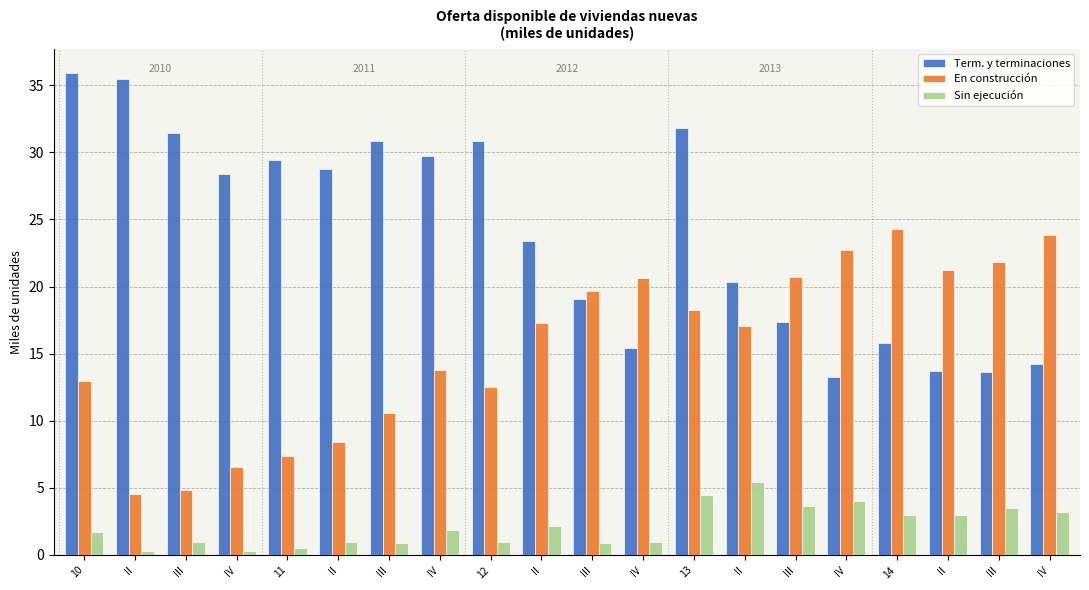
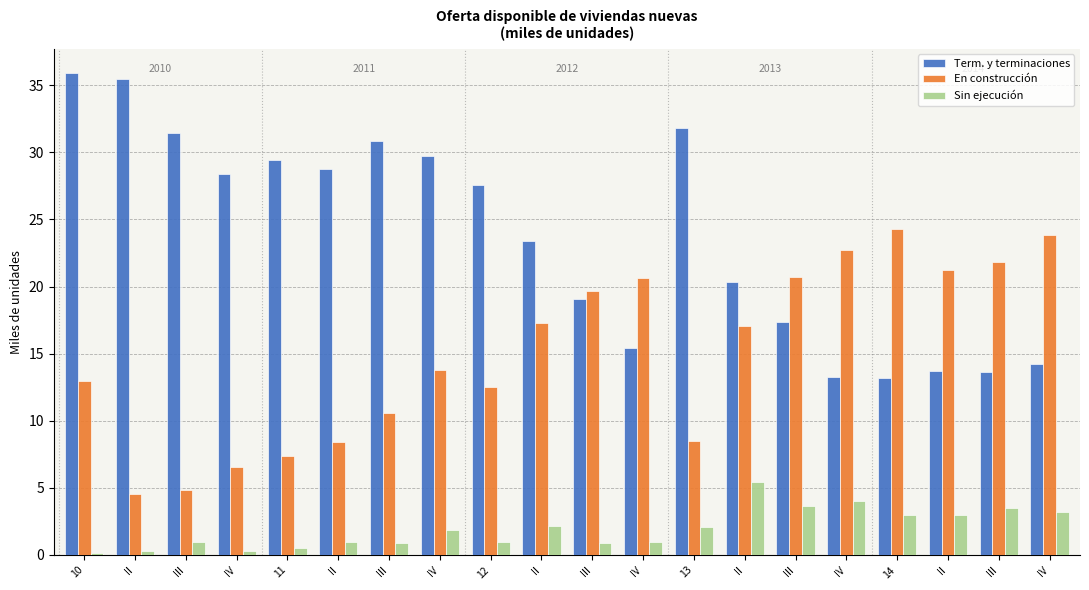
  {
    "Term. y terminaciones": {
      "10": 35.9,
      "11": 29.4,
-     "12": 30.8,
+     "12": 27.6,
      "13": 31.8,
-     "14": 15.8
+     "14": 13.2
    },
    "En construcción": {
      "10": 12.9,
      "11": 7.4,
      "12": 12.5,
-     "13": 18.2,
+     "13": 8.5,
      "14": 24.3
    },
    "Sin ejecución": {
-     "10": 1.7,
+     "10": 0.2,
      "11": 0.5,
      "12": 0.9,
-     "13": 4.5,
+     "13": 2.1,
      "14": 3.0
    }
  }
